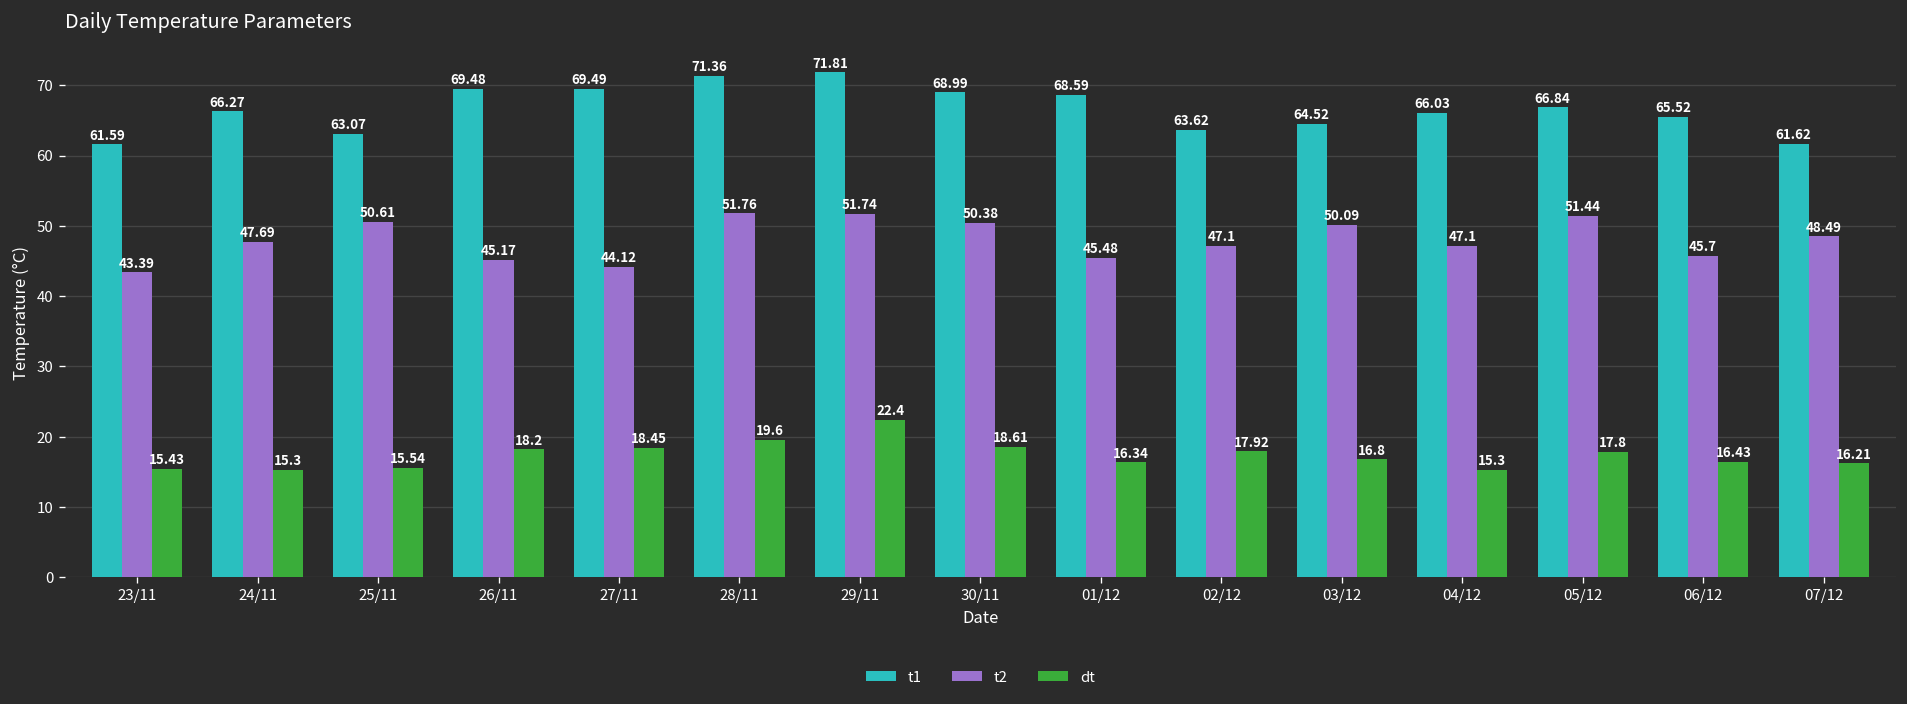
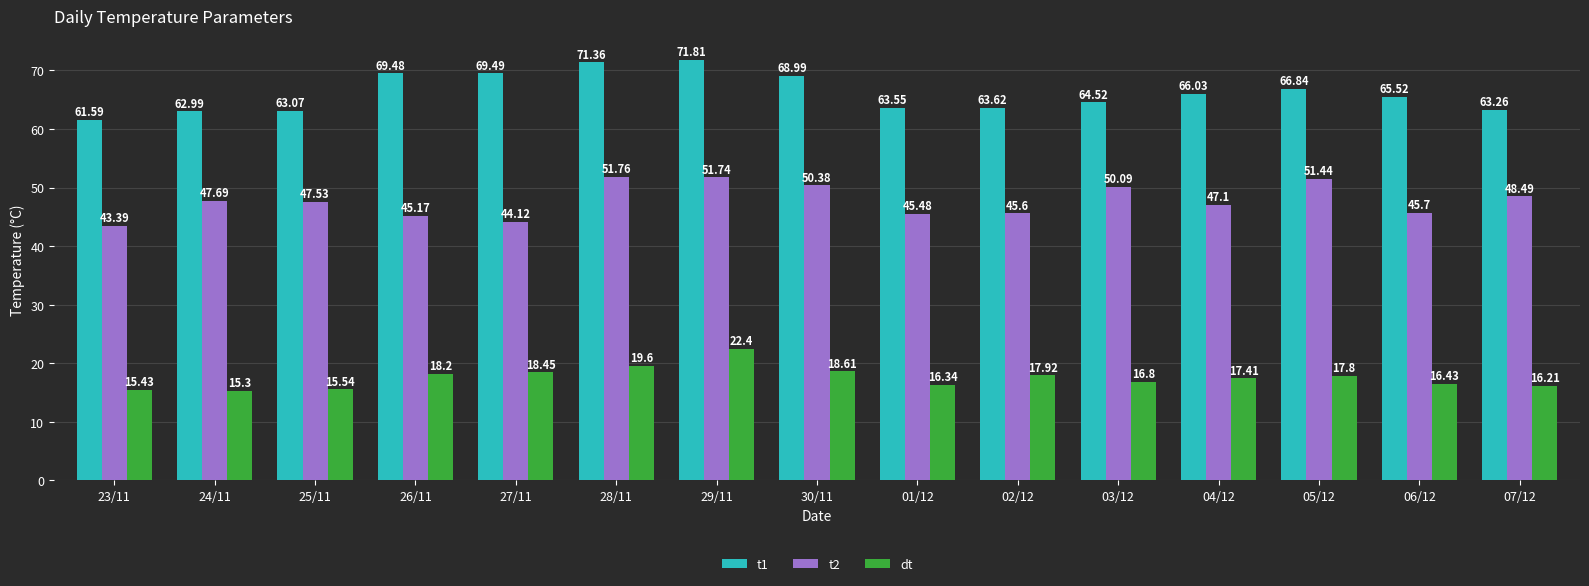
  {
    "t1": {
      "23/11": 61.59,
-     "24/11": 66.27,
+     "24/11": 62.99,
      "25/11": 63.07,
      "26/11": 69.48,
      "27/11": 69.49,
      "28/11": 71.36,
      "29/11": 71.81,
      "30/11": 68.99,
-     "01/12": 68.59,
+     "01/12": 63.55,
      "02/12": 63.62,
      "03/12": 64.52,
      "04/12": 66.03,
      "05/12": 66.84,
      "06/12": 65.52,
-     "07/12": 61.62
+     "07/12": 63.26
    },
    "t2": {
      "23/11": 43.39,
      "24/11": 47.69,
-     "25/11": 50.61,
+     "25/11": 47.53,
      "26/11": 45.17,
      "27/11": 44.12,
      "28/11": 51.76,
      "29/11": 51.74,
      "30/11": 50.38,
      "01/12": 45.48,
-     "02/12": 47.1,
+     "02/12": 45.6,
      "03/12": 50.09,
      "04/12": 47.1,
      "05/12": 51.44,
      "06/12": 45.7,
      "07/12": 48.49
    },
    "dt": {
      "23/11": 15.43,
      "24/11": 15.3,
      "25/11": 15.54,
      "26/11": 18.2,
      "27/11": 18.45,
      "28/11": 19.6,
      "29/11": 22.4,
      "30/11": 18.61,
      "01/12": 16.34,
      "02/12": 17.92,
      "03/12": 16.8,
-     "04/12": 15.3,
+     "04/12": 17.41,
      "05/12": 17.8,
      "06/12": 16.43,
      "07/12": 16.21
    }
  }
